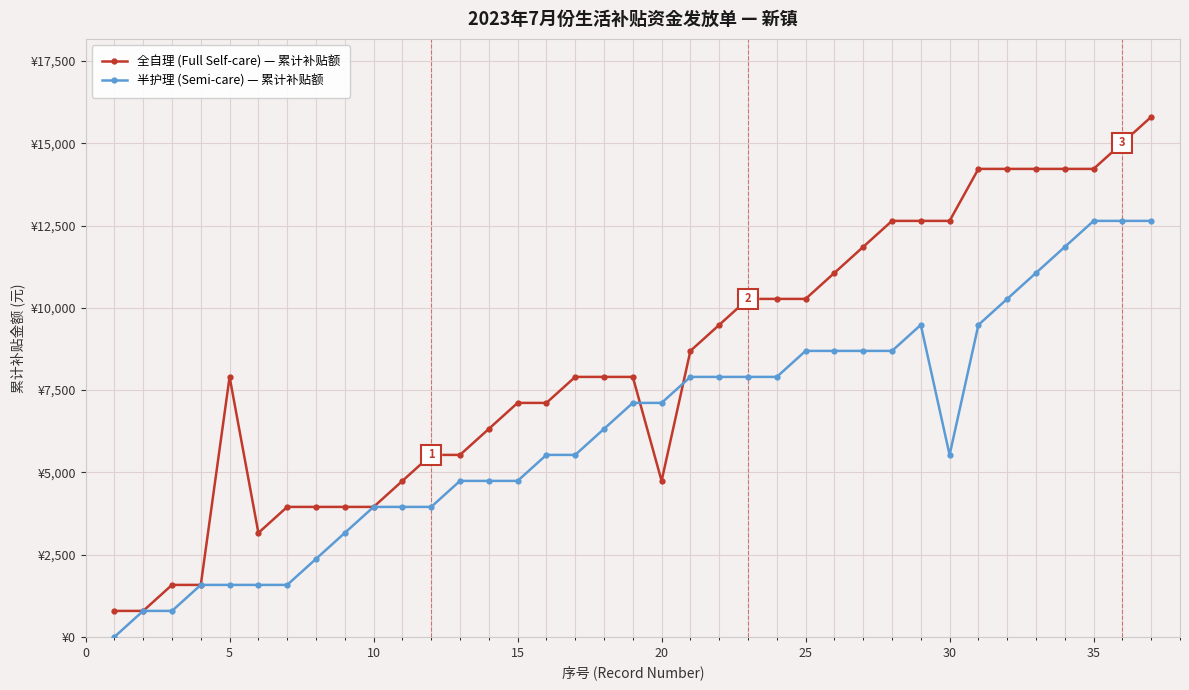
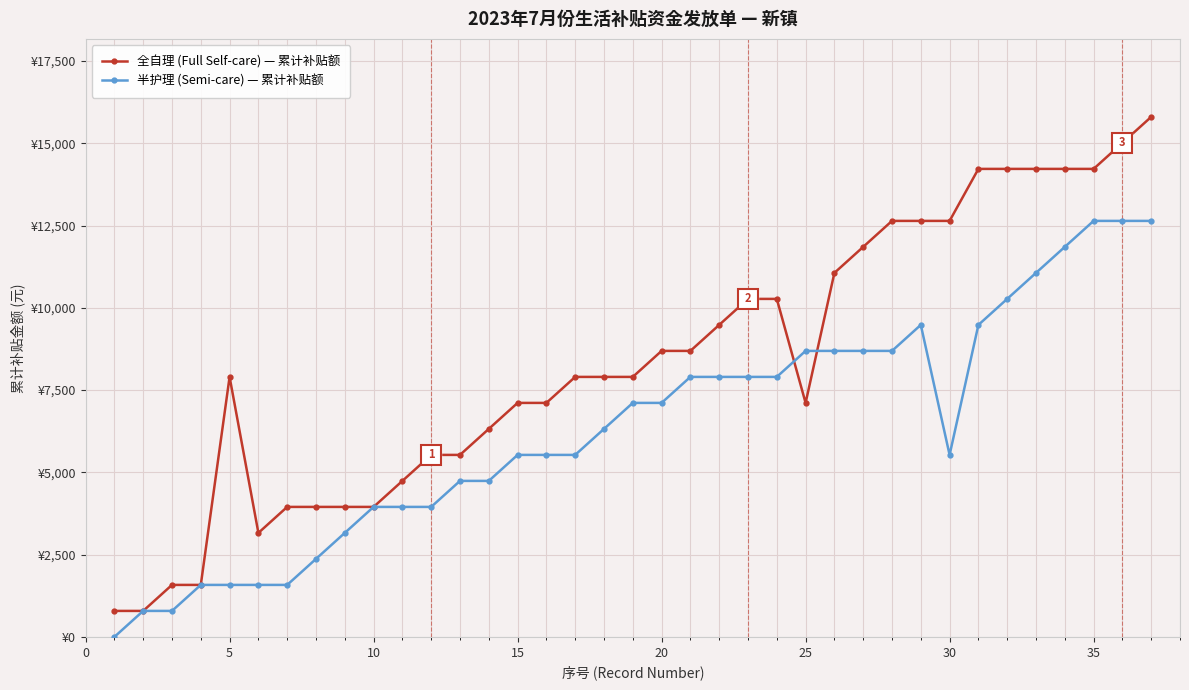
  {
    "全自理 (Full Self-care) — 累计补贴额": {
      "5": "¥7,900",
      "15": "¥7,100",
-     "20": "¥4,700",
-     "25": "¥10,300",
+     "20": "¥8,700",
+     "25": "¥7,100",
      "30": "¥12,600",
      "35": "¥14,200"
    },
    "半护理 (Semi-care) — 累计补贴额": {
      "5": "¥1,600",
-     "15": "¥4,700",
+     "15": "¥5,500",
      "20": "¥7,100",
      "25": "¥8,700",
      "30": "¥5,500",
      "35": "¥12,600"
    }
  }
